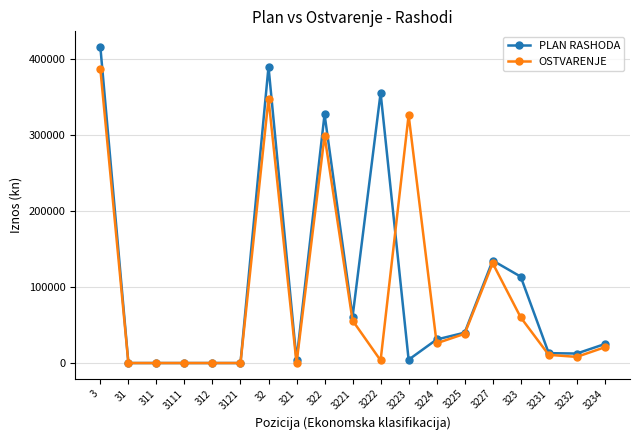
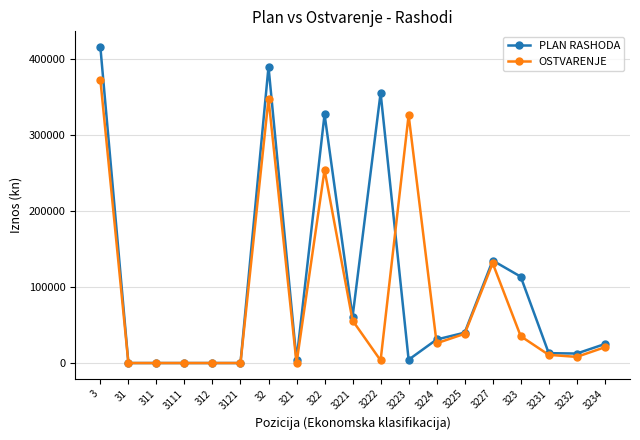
  {
    "PLAN RASHODA": {
      "3": 420000,
      "32": 390000,
      "321": 0,
      "322": 330000,
      "3221": 60000,
      "3222": 360000,
      "3223": 0,
      "3224": 30000,
      "3227": 140000,
      "323": 110000,
      "3232": 10000,
      "3234": 30000
    },
    "OSTVARENJE": {
-     "3": 390000,
+     "3": 370000,
      "32": 350000,
      "321": 0,
-     "322": 300000,
+     "322": 250000,
      "3221": 60000,
      "3222": 0,
      "3223": 330000,
      "3224": 30000,
      "3227": 130000,
-     "323": 60000,
+     "323": 40000,
      "3232": 10000,
      "3234": 20000
    }
  }
